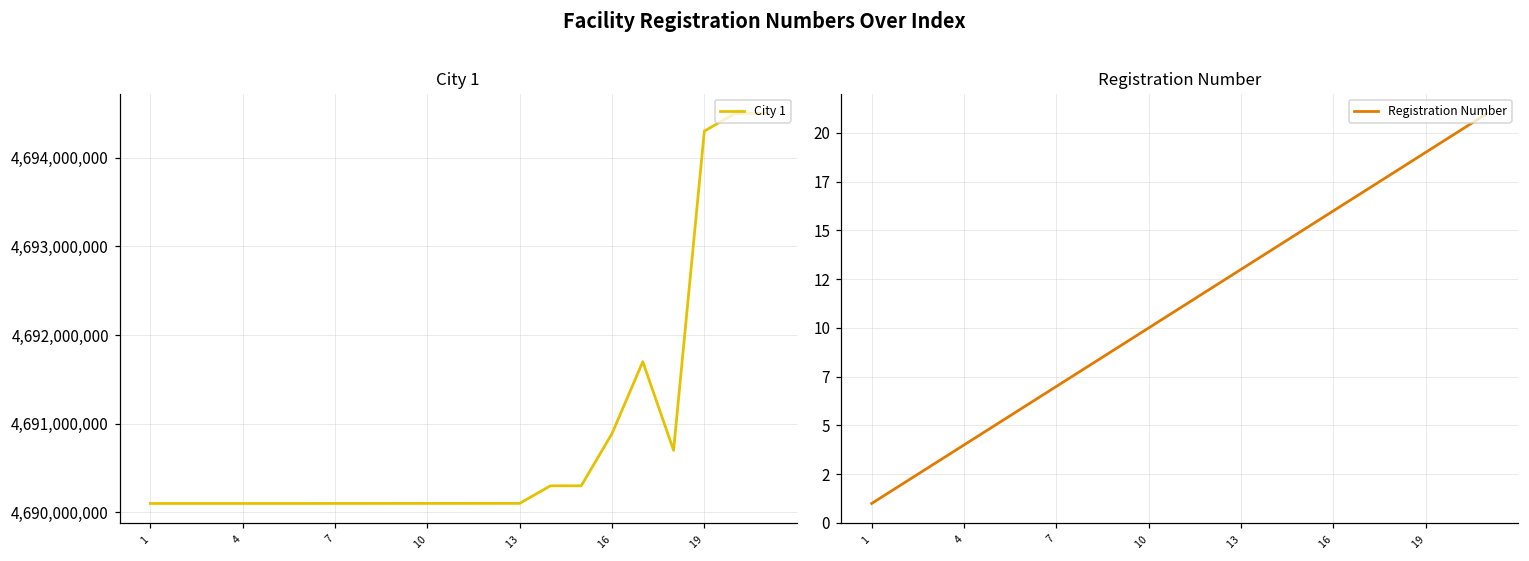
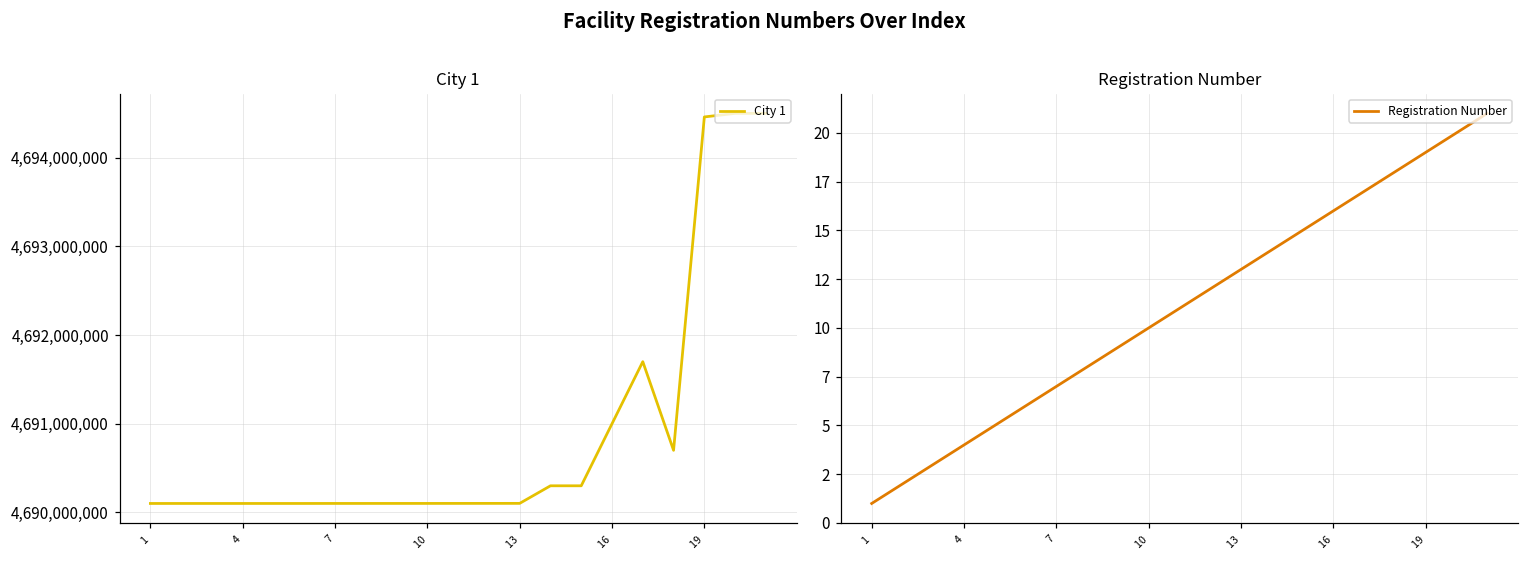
  {
    "City 1": {
      "1": "4,690,100,000",
      "4": "4,690,100,000",
      "7": "4,690,100,000",
      "10": "4,690,100,000",
      "13": "4,690,100,000",
-     "16": "4,690,900,000",
-     "19": "4,694,300,000"
+     "16": "4,691,000,000",
+     "19": "4,694,500,000"
    }
  }
